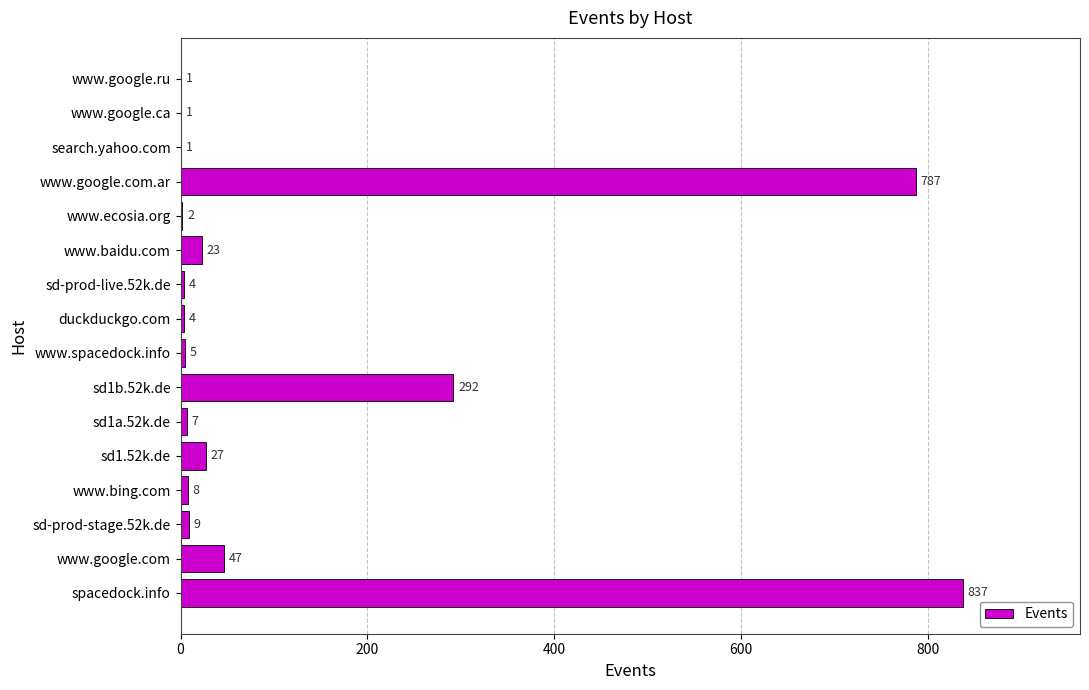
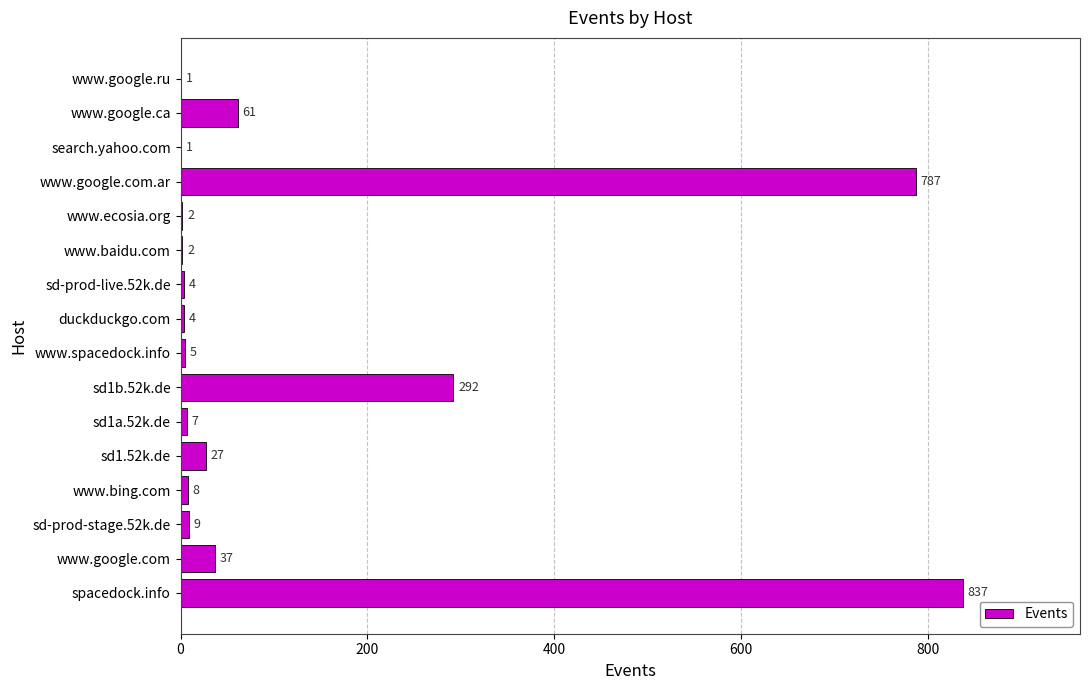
  {
    "www.google.ru": 1,
-   "www.google.ca": 1,
+   "www.google.ca": 61,
    "search.yahoo.com": 1,
    "www.google.com.ar": 787,
    "www.ecosia.org": 2,
-   "www.baidu.com": 23,
+   "www.baidu.com": 2,
    "sd-prod-live.52k.de": 4,
    "duckduckgo.com": 4,
    "www.spacedock.info": 5,
    "sd1b.52k.de": 292,
    "sd1a.52k.de": 7,
    "sd1.52k.de": 27,
    "www.bing.com": 8,
    "sd-prod-stage.52k.de": 9,
-   "www.google.com": 47,
+   "www.google.com": 37,
    "spacedock.info": 837
  }
